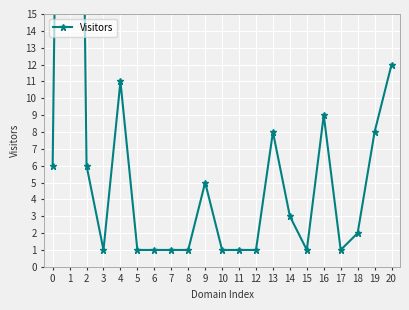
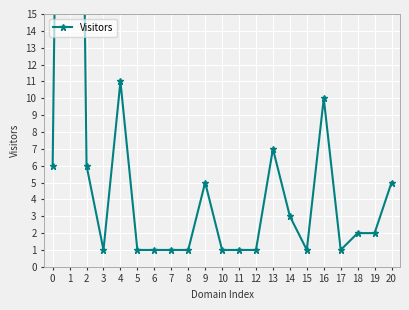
  {
    "0": 6,
    "2": 6,
    "3": 1,
    "4": 11,
    "5": 1,
    "6": 1,
    "7": 1,
    "8": 1,
    "9": 5,
    "10": 1,
    "11": 1,
    "12": 1,
-   "13": 8,
+   "13": 7,
    "14": 3,
    "15": 1,
-   "16": 9,
+   "16": 10,
    "17": 1,
    "18": 2,
-   "19": 8,
-   "20": 12
+   "19": 2,
+   "20": 5
  }
